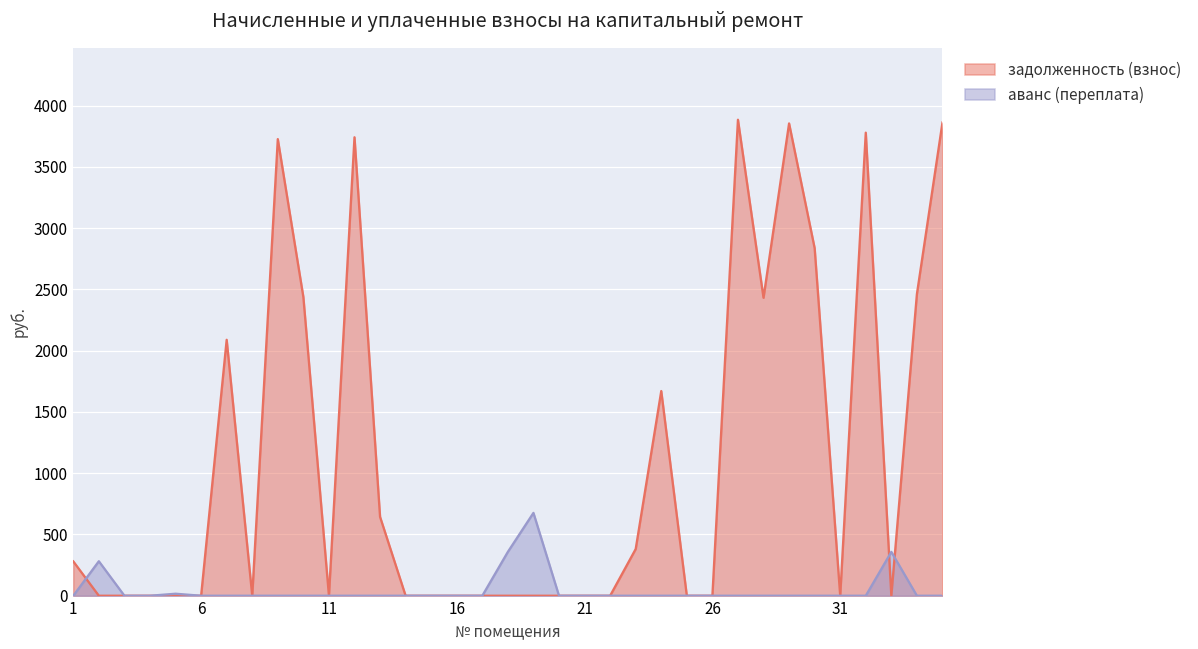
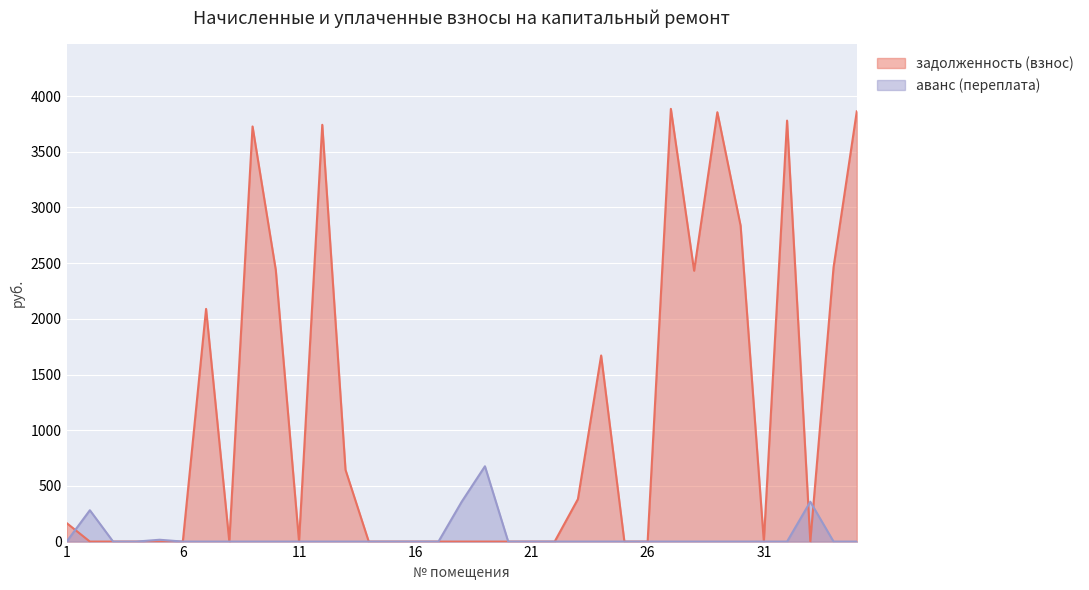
  {
    "задолженность (взнос)": {
-     "1": 280
+     "1": 170
    },
    "аванс (переплата)": {
      "1": 0
    }
  }
